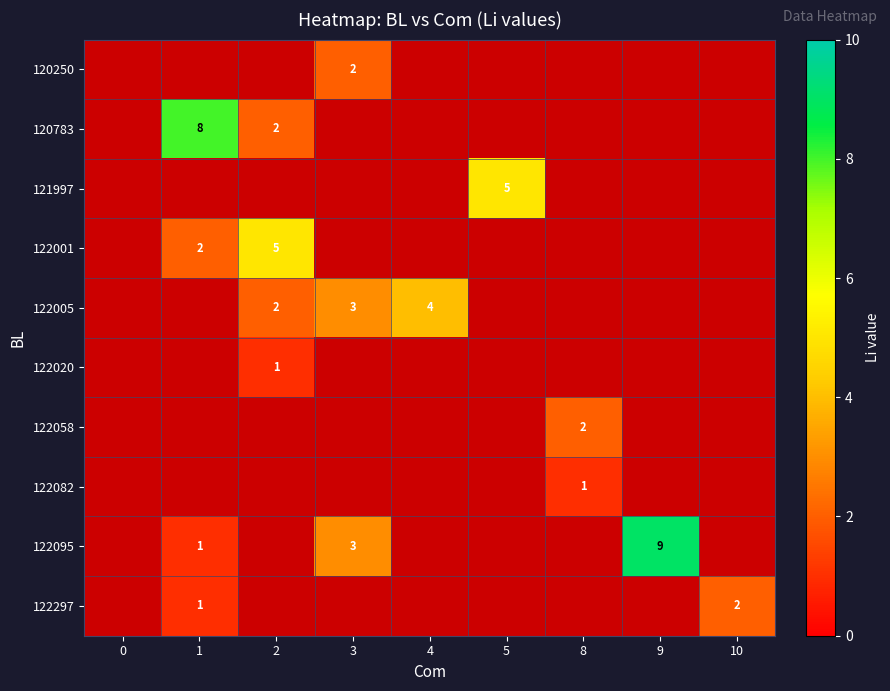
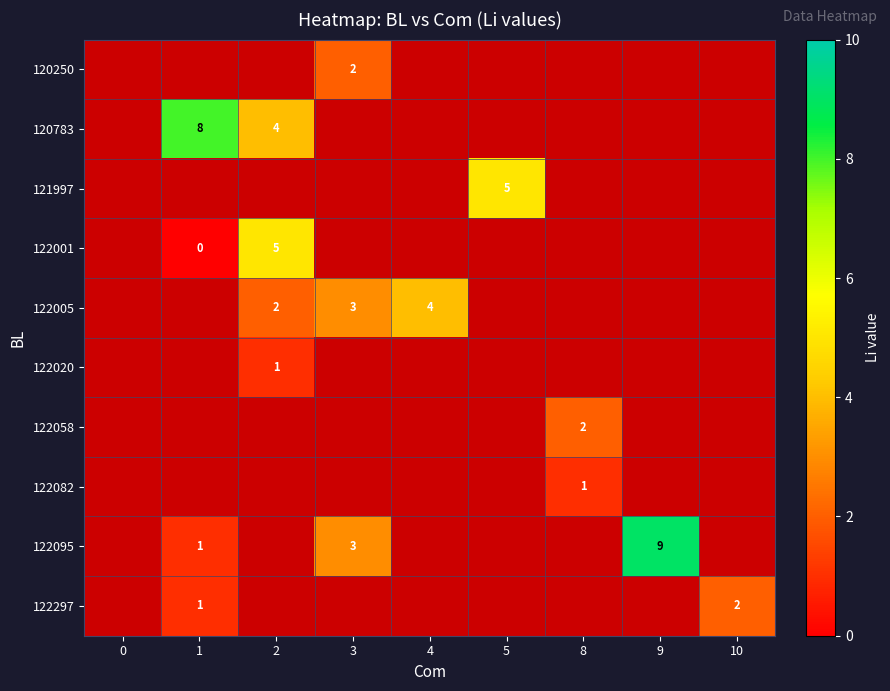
  {
    "120250": {
      "3": 2
    },
    "120783": {
      "1": 8,
-     "2": 2
+     "2": 4
    },
    "121997": {
      "5": 5
    },
    "122001": {
-     "1": 2,
+     "1": 0,
      "2": 5
    },
    "122005": {
      "2": 2,
      "3": 3,
      "4": 4
    },
    "122020": {
      "2": 1
    },
    "122058": {
      "8": 2
    },
    "122082": {
      "8": 1
    },
    "122095": {
      "1": 1,
      "3": 3,
      "9": 9
    },
    "122297": {
      "1": 1,
      "10": 2
    }
  }
